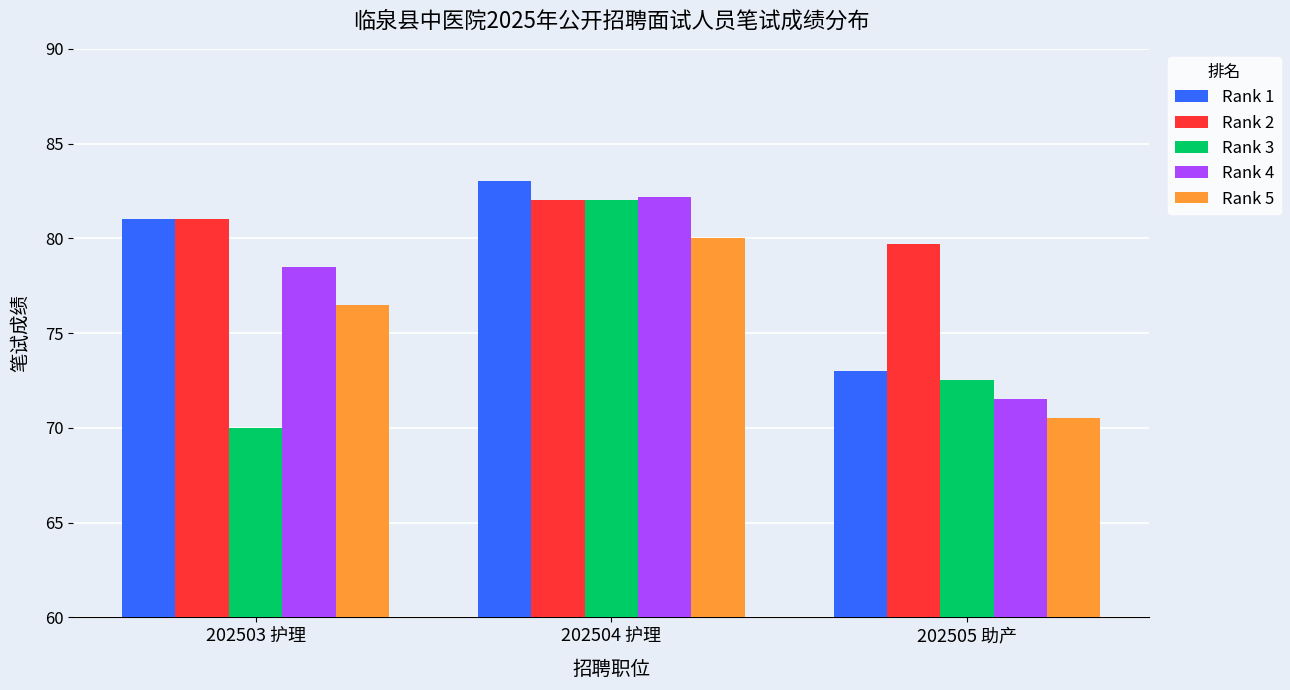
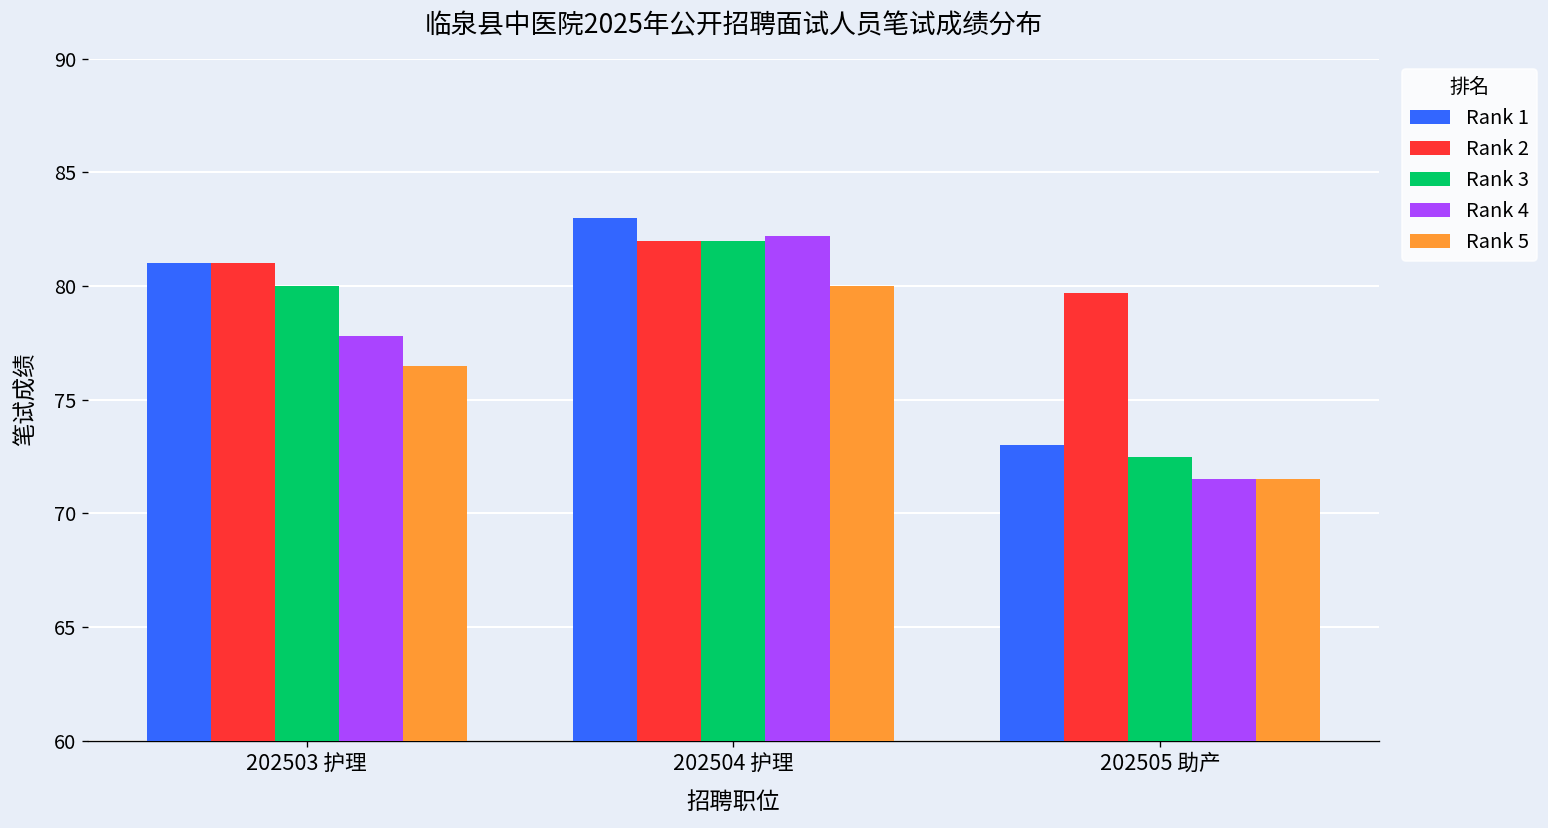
  {
    "Rank 1": {
      "202503 护理": 81.0,
      "202504 护理": 83.0,
      "202505 助产": 73.0
    },
    "Rank 2": {
      "202503 护理": 81.0,
      "202504 护理": 82.0,
      "202505 助产": 79.7
    },
    "Rank 3": {
-     "202503 护理": 70,
+     "202503 护理": 80,
      "202504 护理": 82,
      "202505 助产": 72.5
    },
    "Rank 4": {
-     "202503 护理": 78.5,
+     "202503 护理": 77.8,
      "202504 护理": 82.2,
      "202505 助产": 71.5
    },
    "Rank 5": {
      "202503 护理": 76.5,
      "202504 护理": 80.0,
-     "202505 助产": 70.5
+     "202505 助产": 71.5
    }
  }
